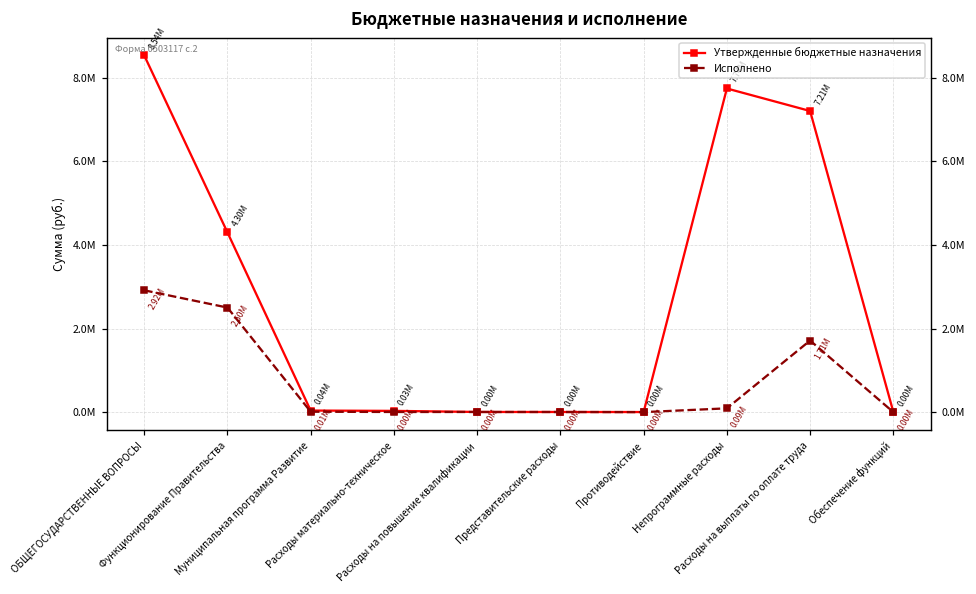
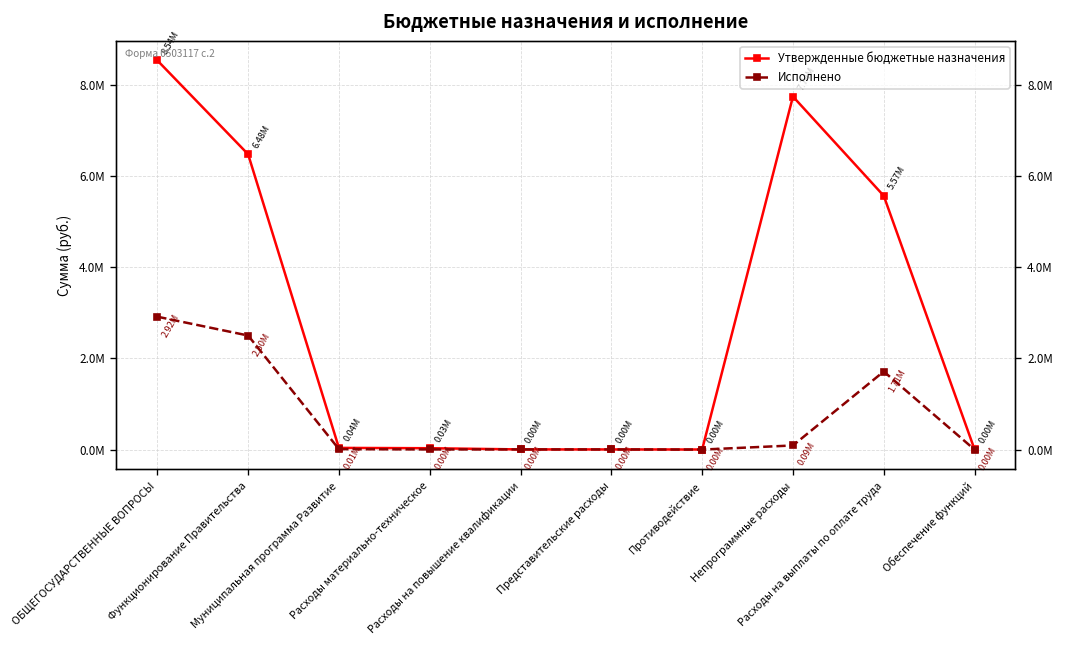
  {
    "Утвержденные бюджетные назначения": {
-     "Функционирование Правительства": "4.30M",
-     "Расходы на выплаты по оплате труда": "7.21M"
+     "Функционирование Правительства": "6.48M",
+     "Расходы на выплаты по оплате труда": "5.57M"
    },
    "Исполнено": {
      "ОБЩЕГОСУДАРСТВЕННЫЕ ВОПРОСЫ": "2.92M",
      "Функционирование Правительства": "2.50M",
      "Непрограммные расходы": "0.09M",
      "Расходы на выплаты по оплате труда": "1.71M"
    }
  }
